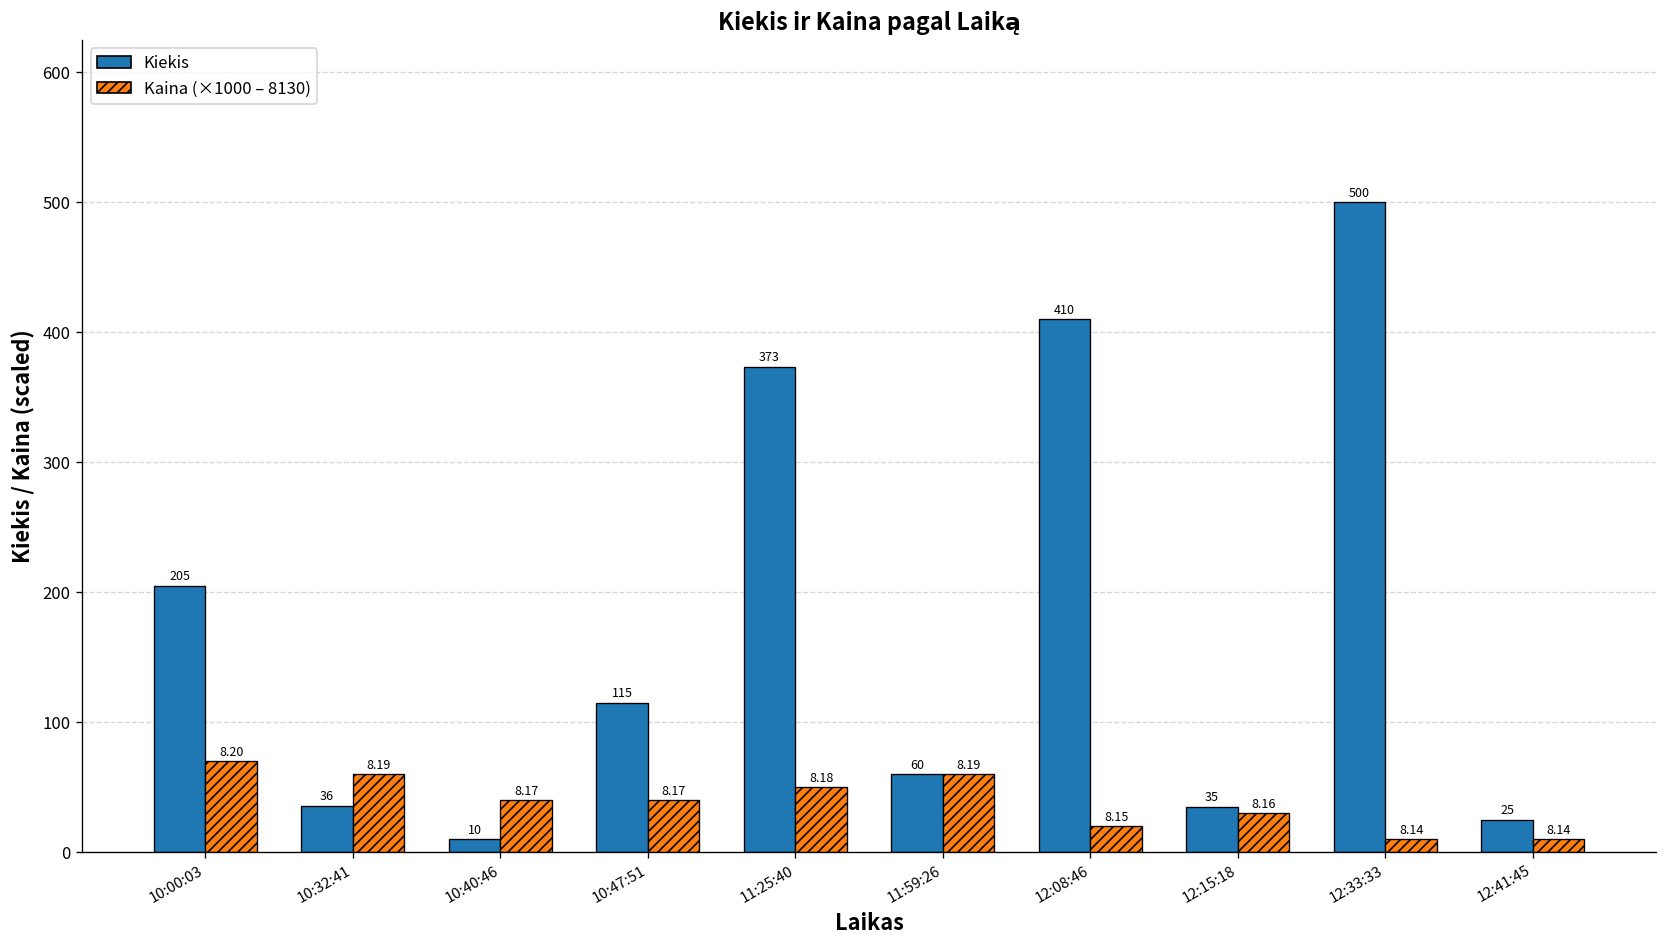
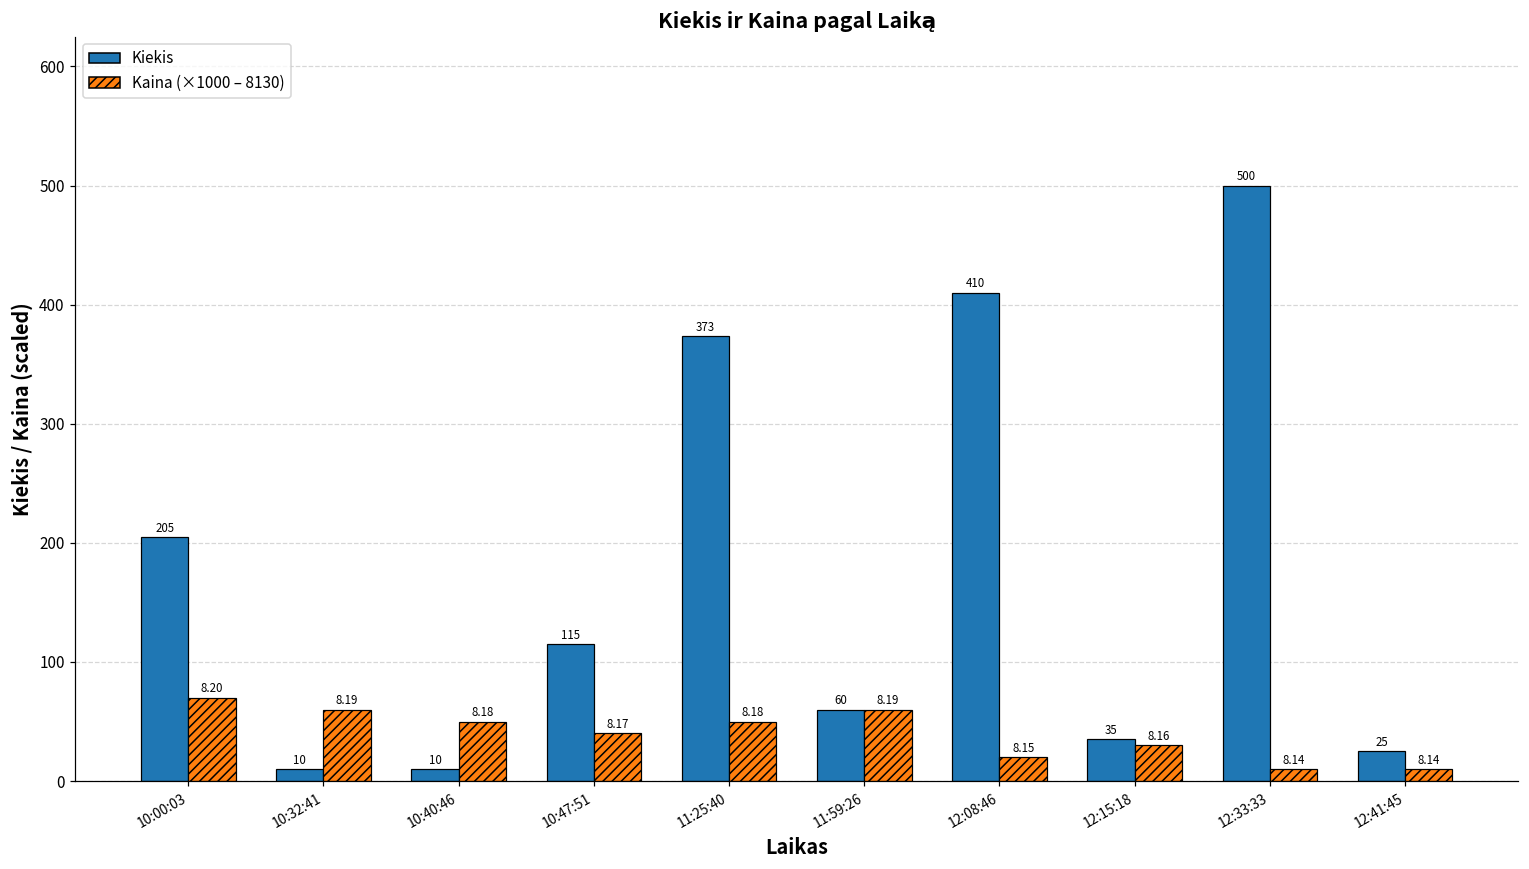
  {
    "Kiekis": {
      "10:00:03": 205,
-     "10:32:41": 36,
+     "10:32:41": 10,
      "10:40:46": 10,
      "10:47:51": 115,
      "11:25:40": 373,
      "11:59:26": 60,
      "12:08:46": 410,
      "12:15:18": 35,
      "12:33:33": 500,
      "12:41:45": 25
    },
    "Kaina (×1000 – 8130)": {
-     "10:40:46": 8.17
+     "10:40:46": 8.18
    }
  }
